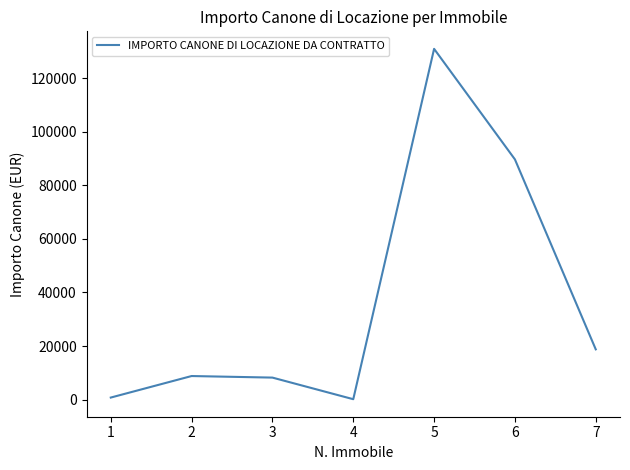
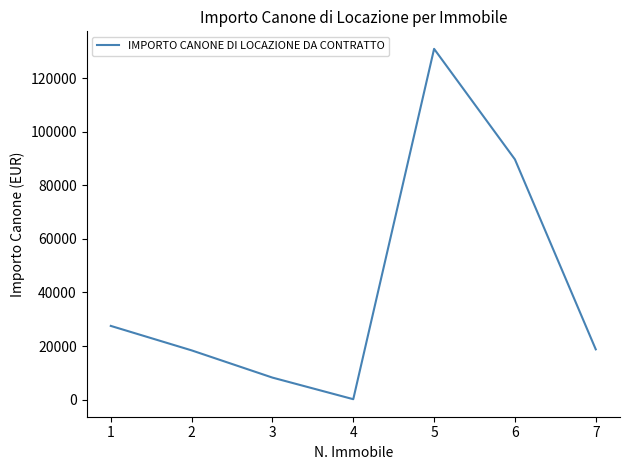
  {
-   "1": 1000,
-   "2": 9000,
+   "1": 28000,
+   "2": 18000,
    "3": 8000,
    "4": 0,
    "5": 131000,
    "6": 90000,
    "7": 19000
  }
